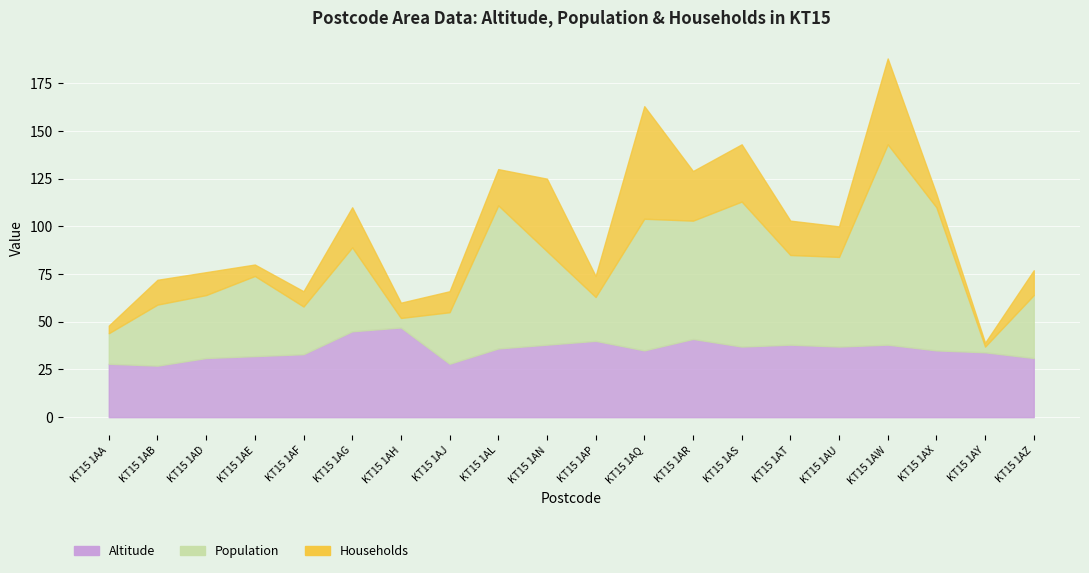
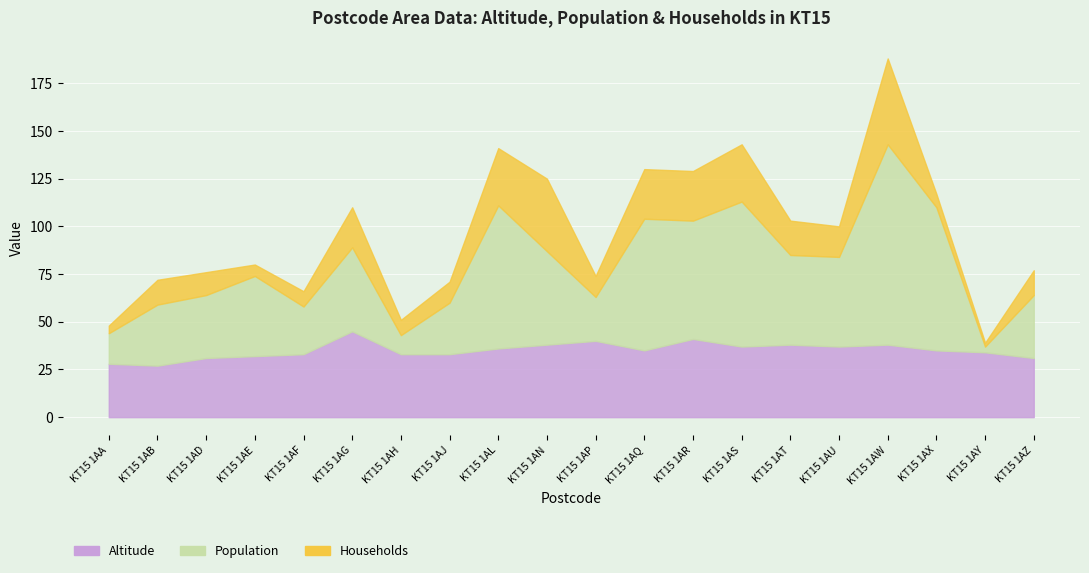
  {
    "Altitude": {
      "KT15 1AA": 28,
      "KT15 1AB": 27,
      "KT15 1AD": 31,
      "KT15 1AE": 32,
      "KT15 1AF": 33,
      "KT15 1AG": 45,
-     "KT15 1AH": 47,
-     "KT15 1AJ": 28,
+     "KT15 1AH": 33,
+     "KT15 1AJ": 33,
      "KT15 1AL": 36,
      "KT15 1AN": 38,
      "KT15 1AP": 40,
      "KT15 1AQ": 35,
      "KT15 1AR": 41,
      "KT15 1AS": 37,
      "KT15 1AT": 38,
      "KT15 1AU": 37,
      "KT15 1AW": 38,
      "KT15 1AX": 35,
      "KT15 1AY": 34,
      "KT15 1AZ": 31
    },
    "Population": {
      "KT15 1AA": 16,
      "KT15 1AB": 32,
      "KT15 1AD": 33,
      "KT15 1AE": 42,
      "KT15 1AF": 25,
      "KT15 1AG": 44,
-     "KT15 1AH": 5,
+     "KT15 1AH": 10,
      "KT15 1AJ": 27,
      "KT15 1AL": 75,
      "KT15 1AN": 49,
      "KT15 1AP": 23,
      "KT15 1AQ": 69,
      "KT15 1AR": 62,
      "KT15 1AS": 76,
      "KT15 1AT": 47,
      "KT15 1AU": 47,
      "KT15 1AW": 105,
      "KT15 1AX": 75,
      "KT15 1AY": 3,
      "KT15 1AZ": 33
    },
    "Households": {
      "KT15 1AA": 4,
      "KT15 1AB": 13,
      "KT15 1AD": 12,
      "KT15 1AE": 6,
      "KT15 1AF": 8,
      "KT15 1AG": 21,
      "KT15 1AH": 8,
      "KT15 1AJ": 11,
-     "KT15 1AL": 19,
+     "KT15 1AL": 30,
      "KT15 1AN": 38,
      "KT15 1AP": 11,
-     "KT15 1AQ": 59,
+     "KT15 1AQ": 26,
      "KT15 1AR": 26,
      "KT15 1AS": 30,
      "KT15 1AT": 18,
      "KT15 1AU": 16,
      "KT15 1AW": 45,
      "KT15 1AX": 7,
      "KT15 1AY": 2,
      "KT15 1AZ": 13
    }
  }
